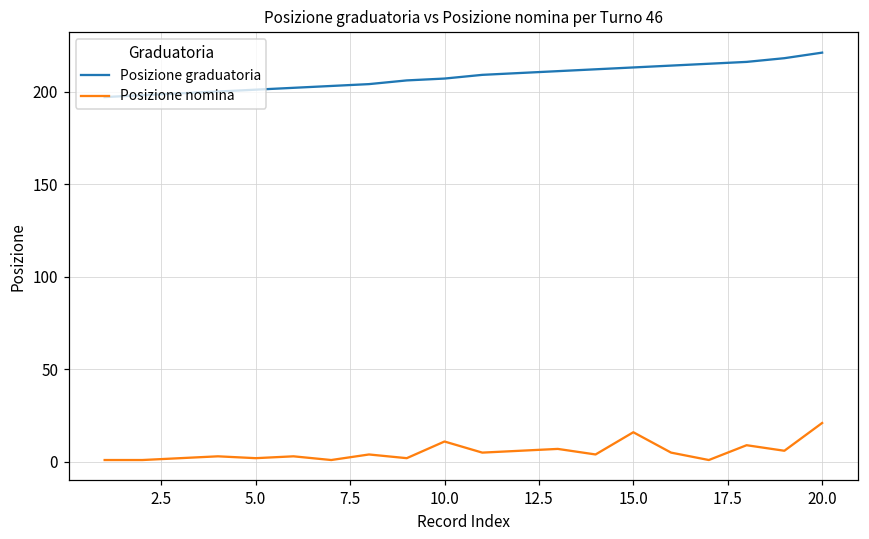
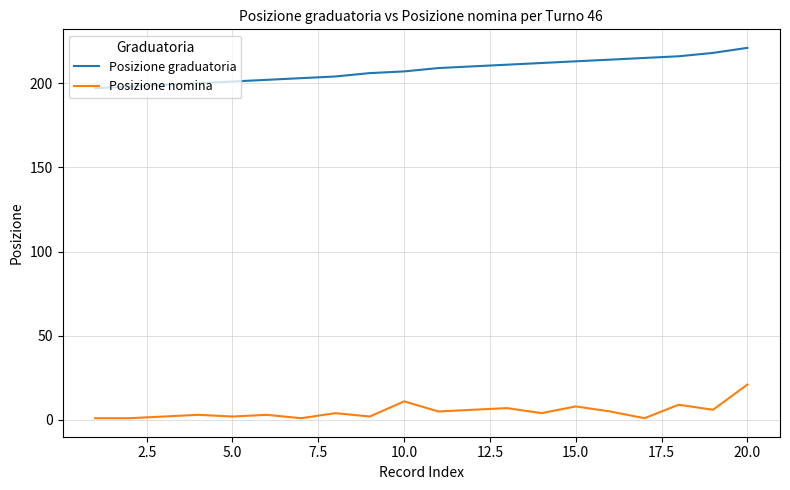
  {
    "Posizione graduatoria": {
      "10.0": 207,
      "15.0": 213,
      "20.0": 221
    },
    "Posizione nomina": {
      "5.0": 2,
      "10.0": 11,
-     "15.0": 16,
+     "15.0": 8,
      "20.0": 21
    }
  }
